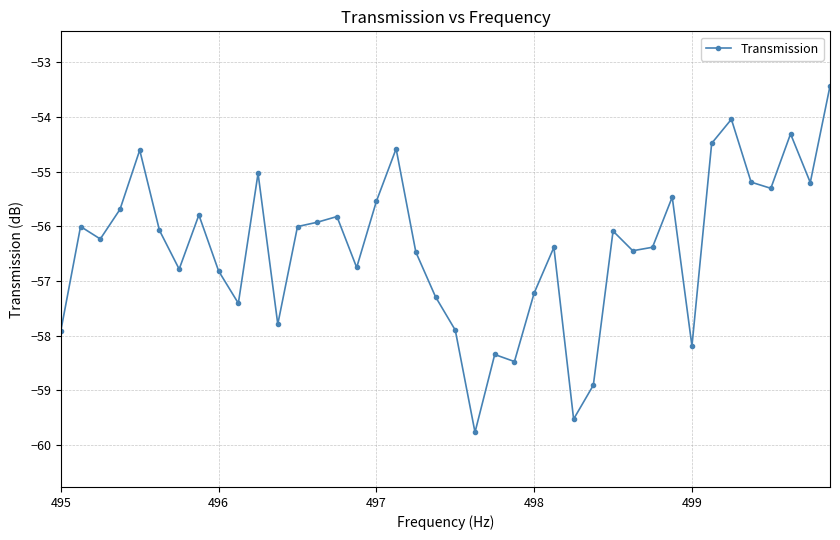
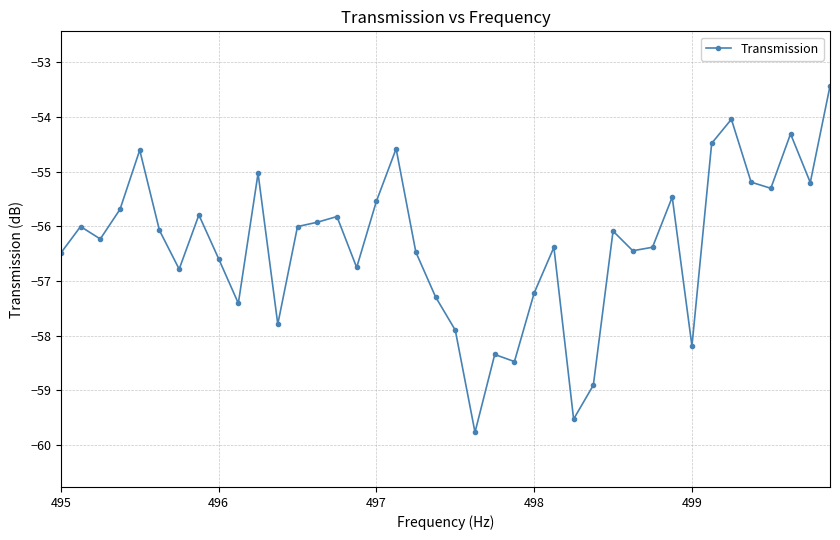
  {
-   "495": -57.9,
-   "496": -56.8,
+   "495": -56.5,
+   "496": -56.6,
    "497": -55.5,
    "498": -57.2,
    "499": -58.2
  }
